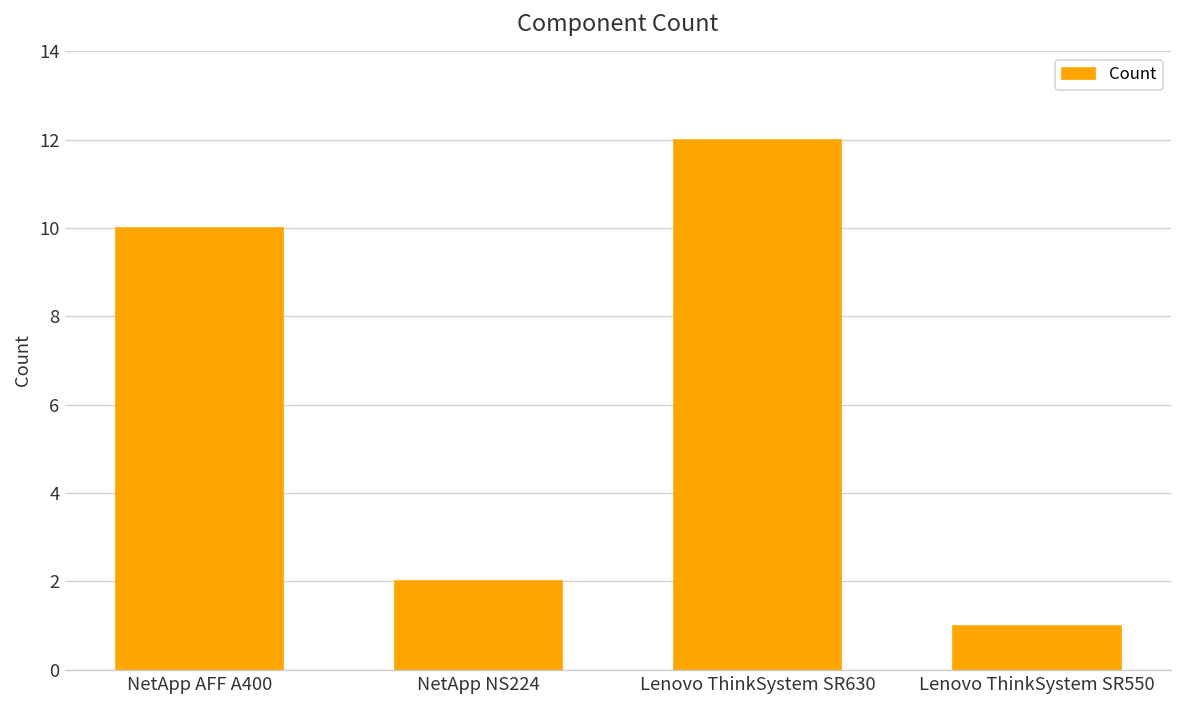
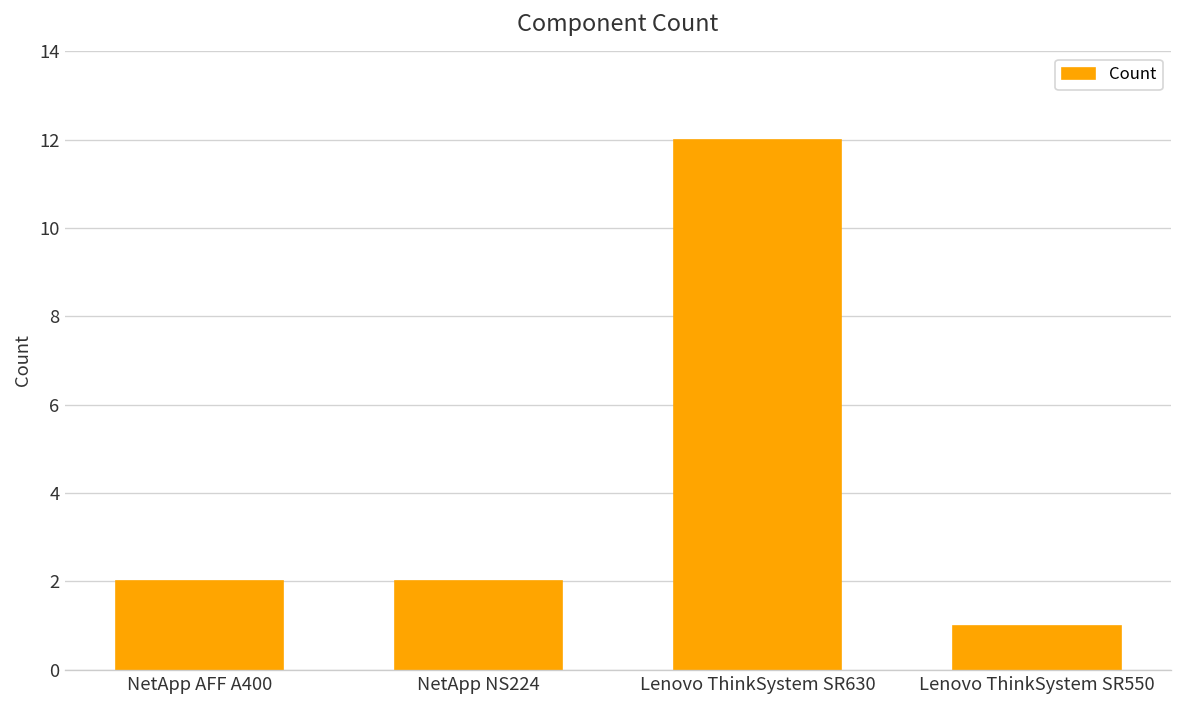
  {
-   "NetApp AFF A400": 10,
+   "NetApp AFF A400": 2,
    "NetApp NS224": 2,
    "Lenovo ThinkSystem SR630": 12,
    "Lenovo ThinkSystem SR550": 1
  }
